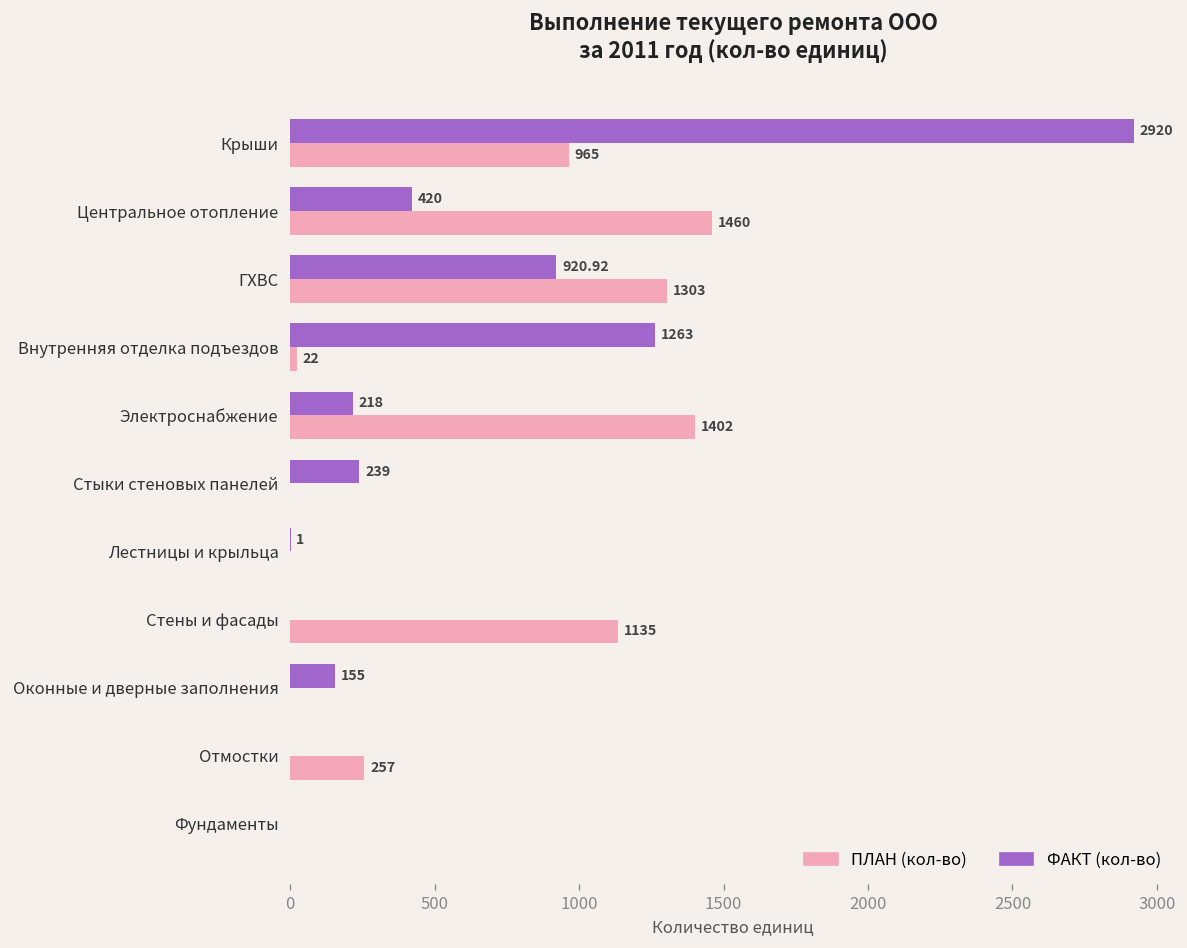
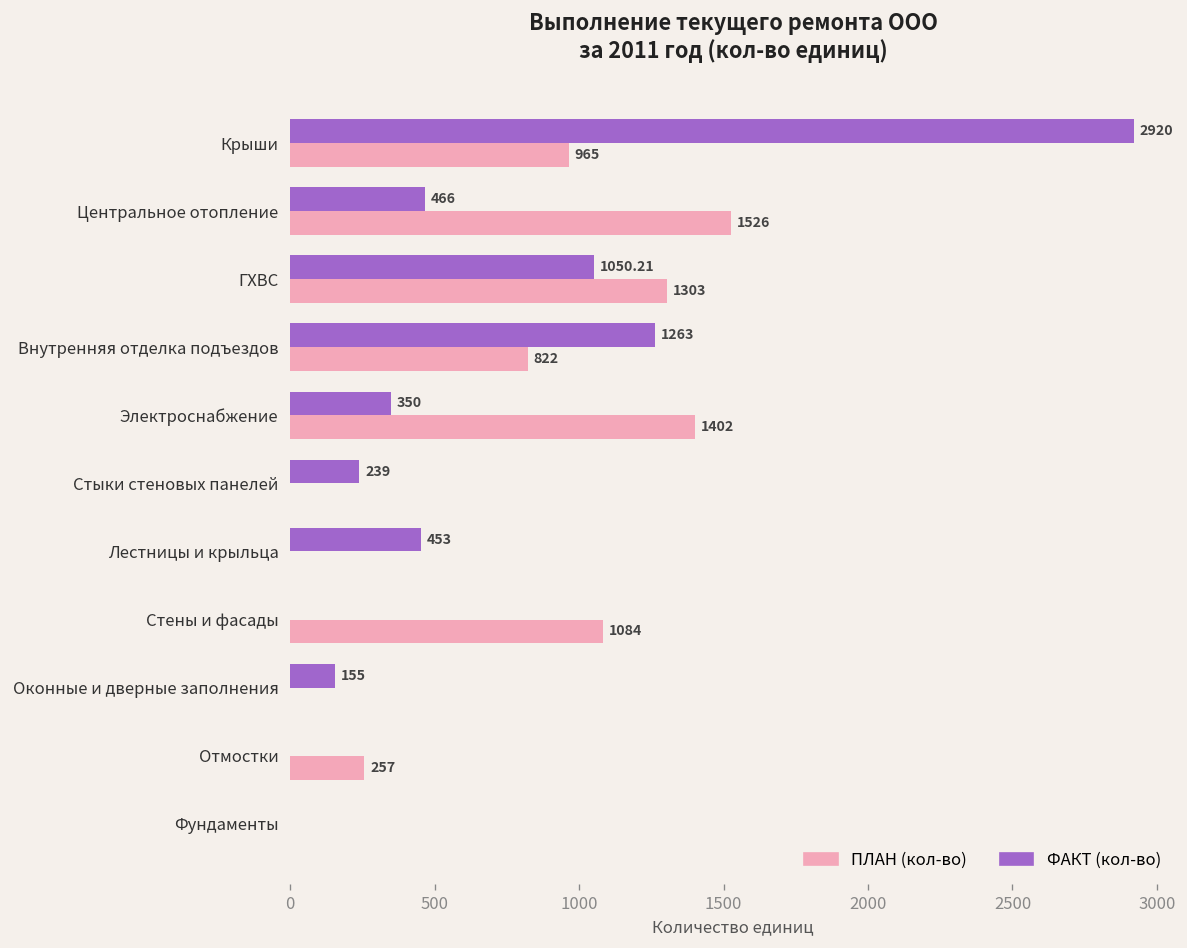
  {
    "ПЛАН (кол-во)": {
      "Крыши": 965,
-     "Центральное отопление": 1460,
+     "Центральное отопление": 1526,
      "ГХВС": 1303,
-     "Внутренняя отделка подъездов": 22,
+     "Внутренняя отделка подъездов": 822,
      "Электроснабжение": 1402,
-     "Стены и фасады": 1135,
+     "Стены и фасады": 1084,
      "Отмостки": 257
    },
    "ФАКТ (кол-во)": {
      "Крыши": 2920,
-     "Центральное отопление": 420,
-     "ГХВС": 920.92,
+     "Центральное отопление": 466,
+     "ГХВС": 1050.21,
      "Внутренняя отделка подъездов": 1263,
-     "Электроснабжение": 218,
+     "Электроснабжение": 350,
      "Стыки стеновых панелей": 239,
-     "Лестницы и крыльца": 1,
+     "Лестницы и крыльца": 453,
      "Оконные и дверные заполнения": 155
    }
  }
